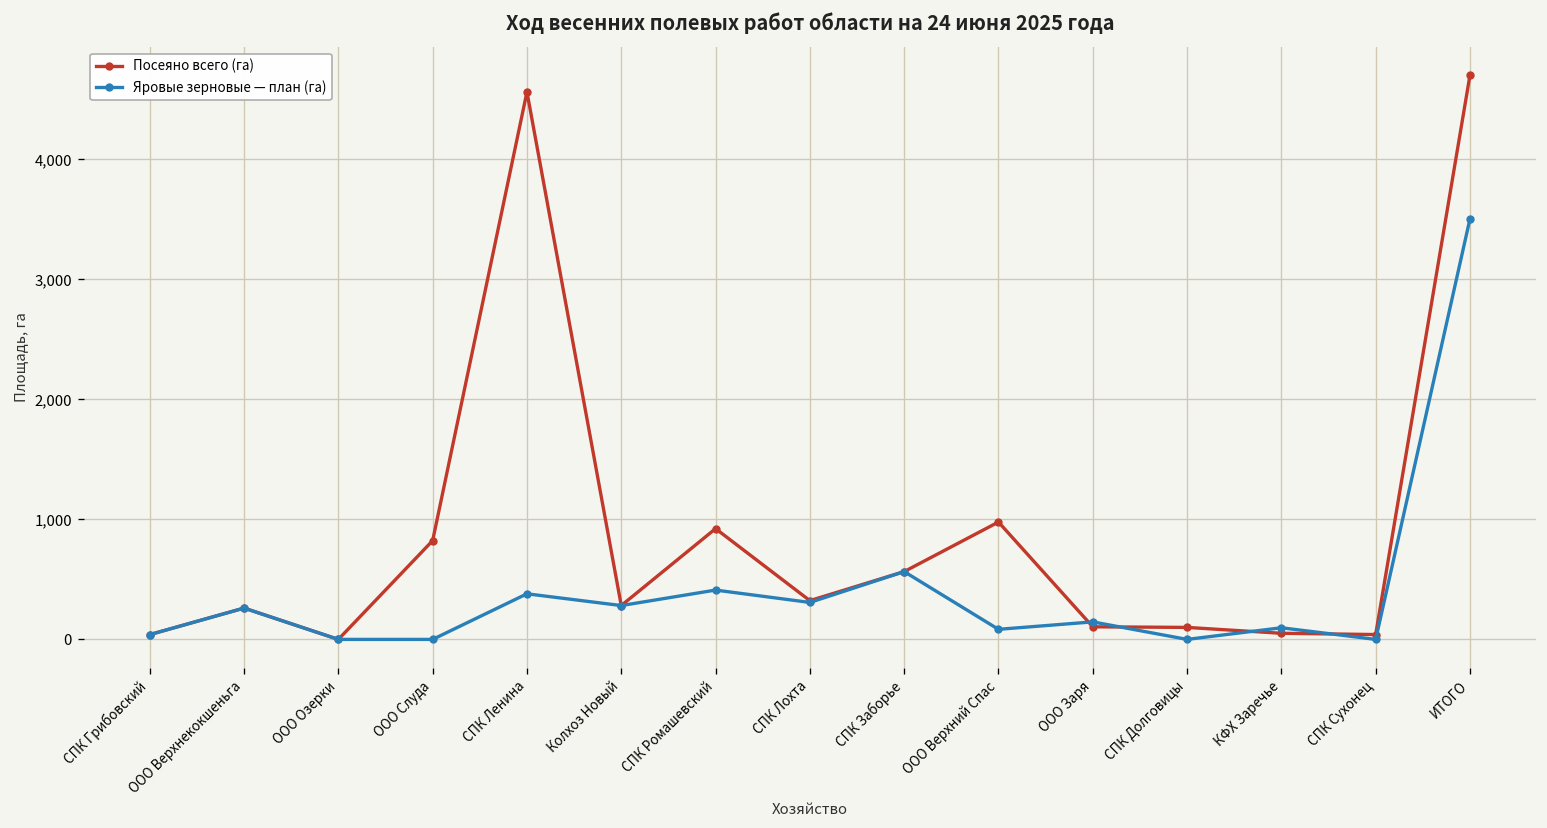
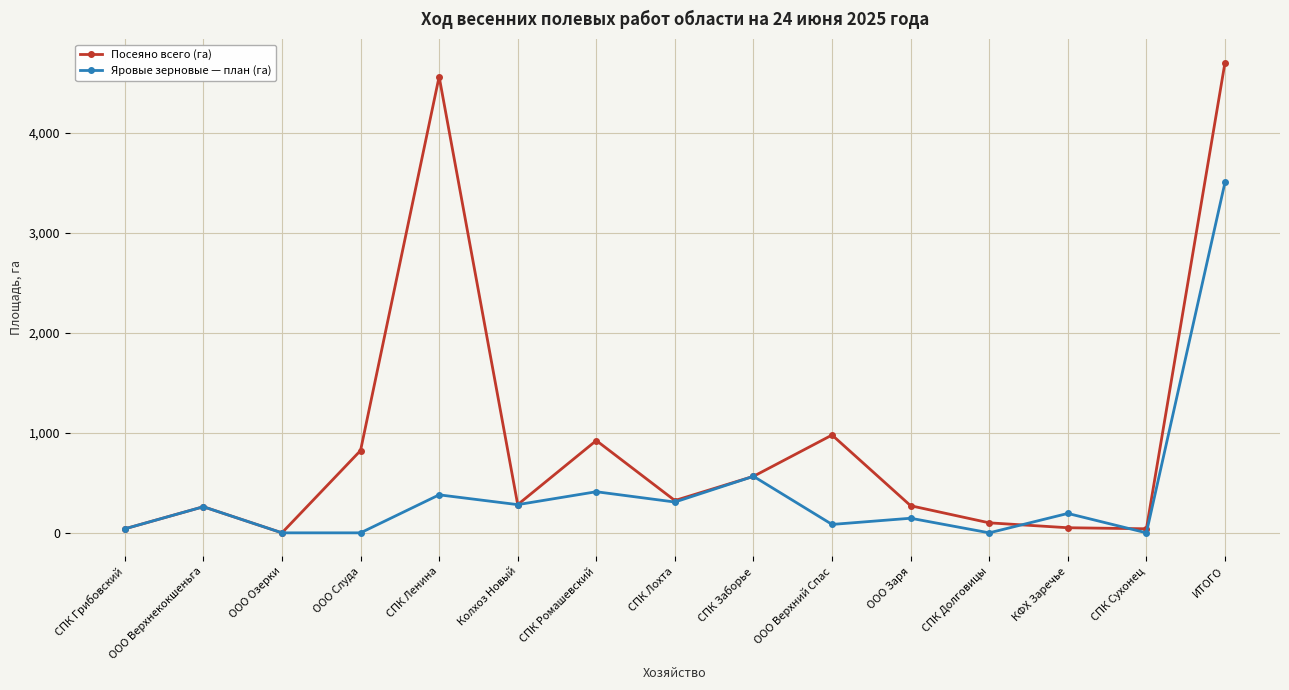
  {
    "Посеяно всего (га)": {
      "ООО Слуда": "820",
      "СПК Ленина": "4,560",
      "СПК Ромашевский": "920",
      "ООО Верхний Спас": "980",
-     "ООО Заря": "110",
+     "ООО Заря": "270",
      "СПК Долговицы": "100",
      "КФХ Заречье": "50",
      "СПК Сухонец": "40",
      "ИТОГО": "4,700"
    },
    "Яровые зерновые — план (га)": {
      "ООО Слуда": "0",
      "СПК Ленина": "380",
      "СПК Ромашевский": "410",
      "ООО Верхний Спас": "80",
      "ООО Заря": "150",
      "СПК Долговицы": "0",
-     "КФХ Заречье": "100",
+     "КФХ Заречье": "190",
      "СПК Сухонец": "0",
      "ИТОГО": "3,510"
    }
  }
